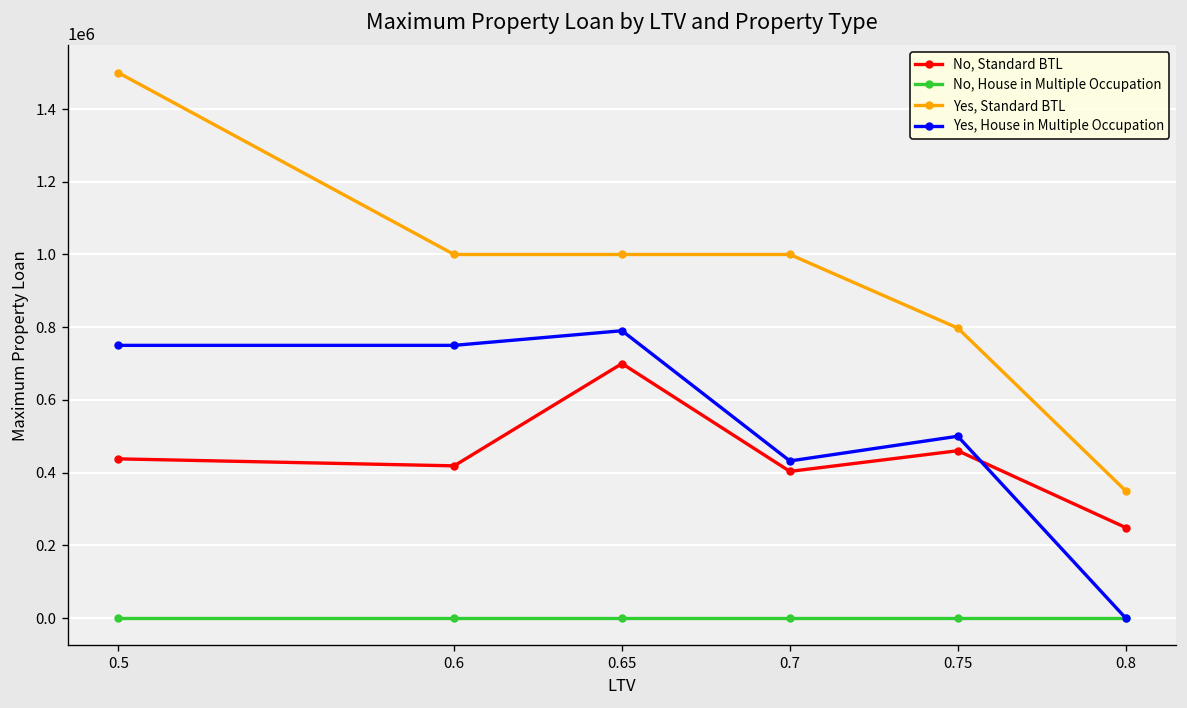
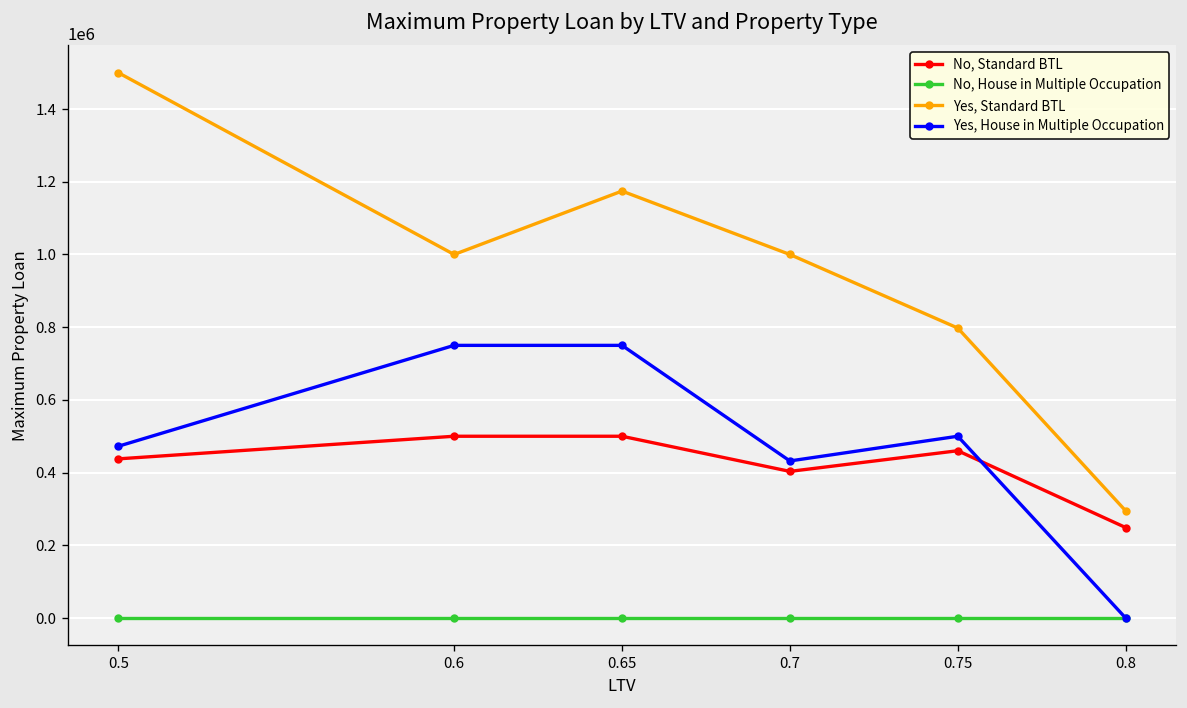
  {
    "No, Standard BTL": {
      "0.5": 440000,
-     "0.6": 420000,
-     "0.65": 700000,
+     "0.6": 500000,
+     "0.65": 500000,
      "0.7": 400000,
      "0.75": 460000,
      "0.8": 250000
    },
    "No, House in Multiple Occupation": {
      "0.5": 0,
      "0.6": 0,
      "0.65": 0,
      "0.7": 0,
      "0.75": 0
    },
    "Yes, Standard BTL": {
      "0.5": 1500000,
      "0.6": 1000000,
-     "0.65": 1000000,
+     "0.65": 1170000,
      "0.7": 1000000,
      "0.75": 800000,
-     "0.8": 350000
+     "0.8": 290000
    },
    "Yes, House in Multiple Occupation": {
-     "0.5": 750000,
+     "0.5": 470000,
      "0.6": 750000,
-     "0.65": 790000,
+     "0.65": 750000,
      "0.7": 430000,
      "0.75": 500000
    }
  }
